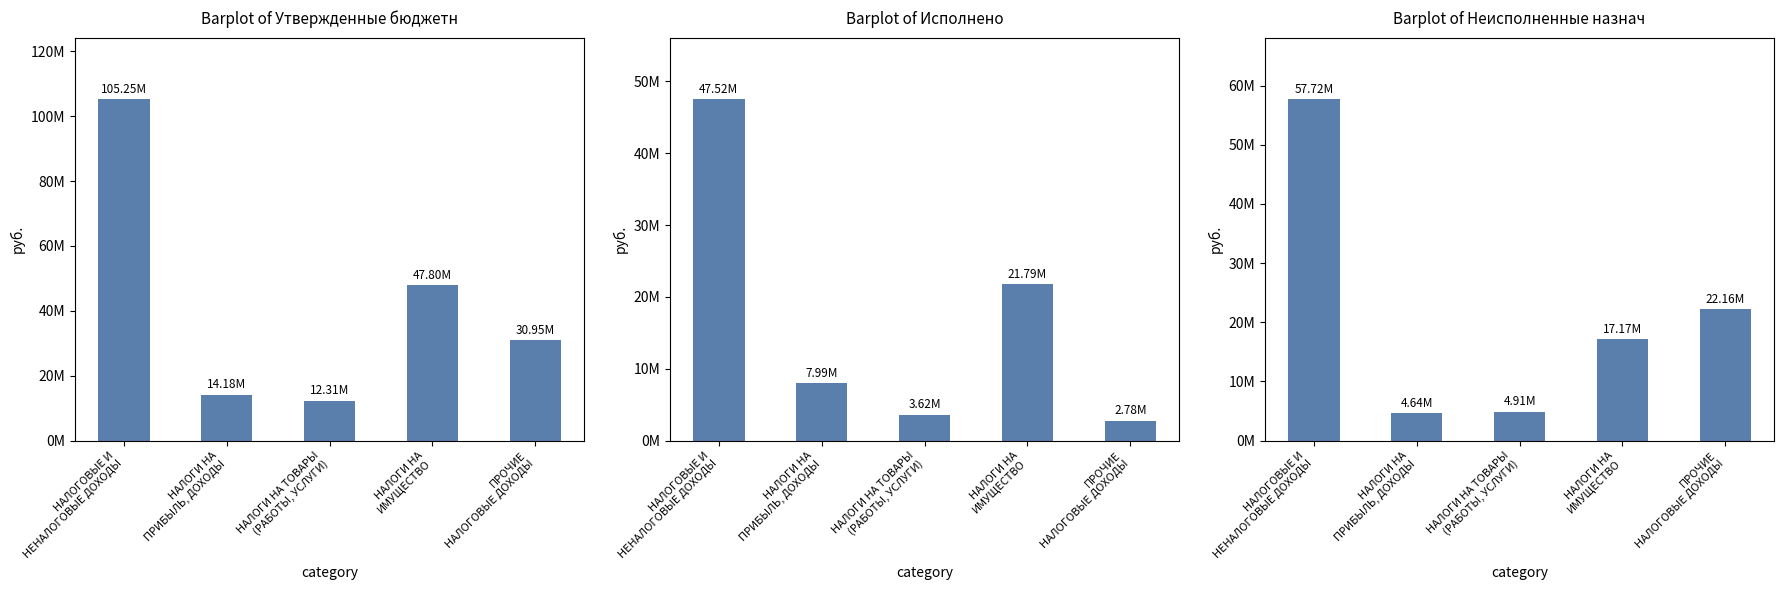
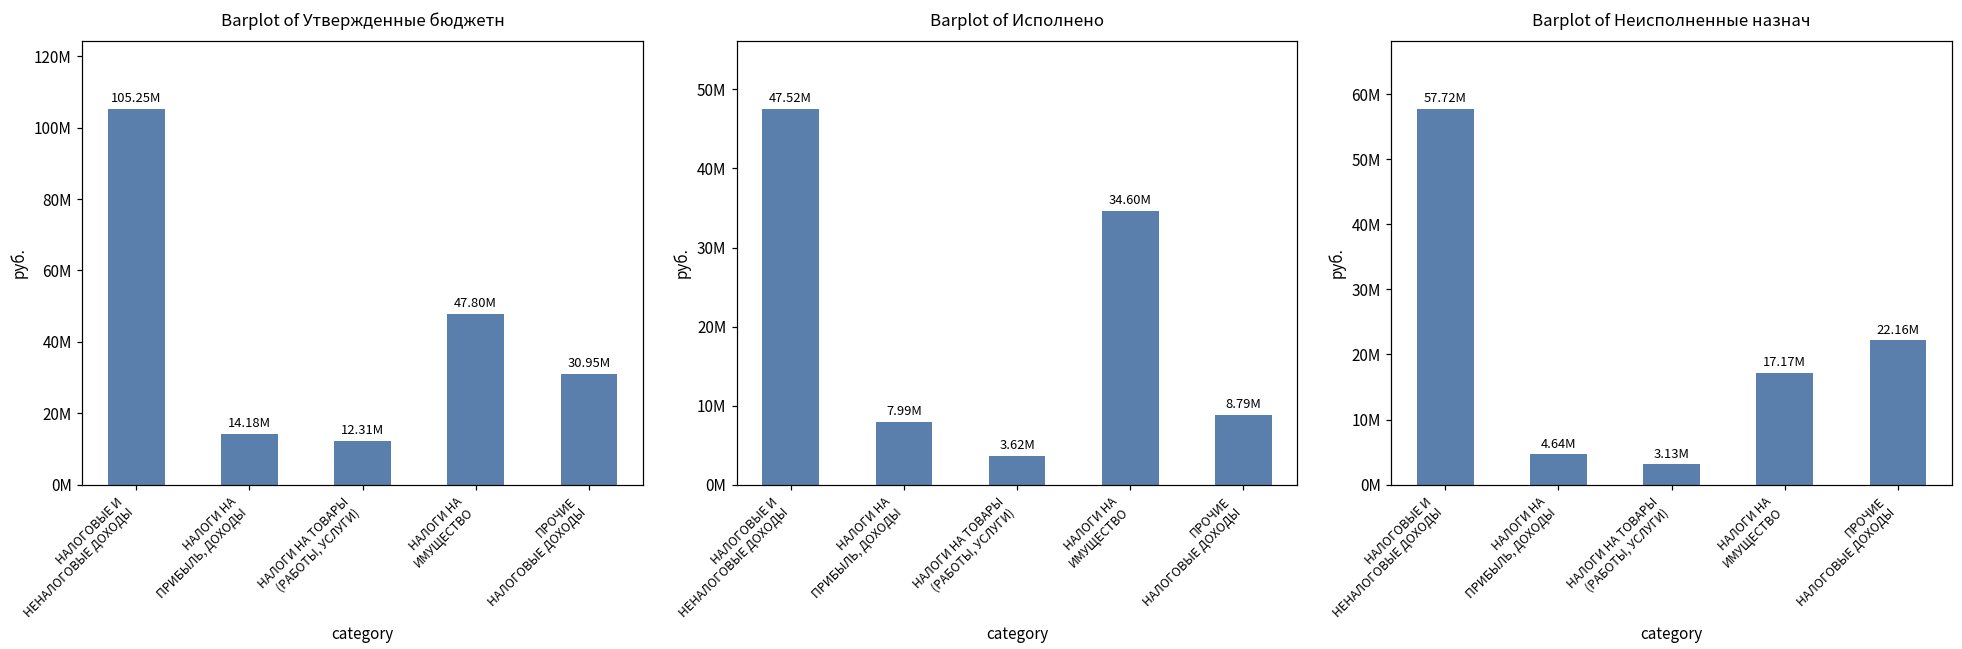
  {
    "Barplot of Утвержденные бюджетн": {
      "НАЛОГОВЫЕ И НЕНАЛОГОВЫЕ ДОХОДЫ": "105.25M",
      "НАЛОГИ НА ПРИБЫЛЬ, ДОХОДЫ": "14.18M",
      "НАЛОГИ НА ТОВАРЫ (РАБОТЫ, УСЛУГИ)": "12.31M",
      "НАЛОГИ НА ИМУЩЕСТВО": "47.80M",
      "ПРОЧИЕ НАЛОГОВЫЕ ДОХОДЫ": "30.95M"
    },
    "Barplot of Исполнено": {
      "НАЛОГОВЫЕ И НЕНАЛОГОВЫЕ ДОХОДЫ": "47.52M",
      "НАЛОГИ НА ПРИБЫЛЬ, ДОХОДЫ": "7.99M",
      "НАЛОГИ НА ТОВАРЫ (РАБОТЫ, УСЛУГИ)": "3.62M",
-     "НАЛОГИ НА ИМУЩЕСТВО": "21.79M",
-     "ПРОЧИЕ НАЛОГОВЫЕ ДОХОДЫ": "2.78M"
+     "НАЛОГИ НА ИМУЩЕСТВО": "34.60M",
+     "ПРОЧИЕ НАЛОГОВЫЕ ДОХОДЫ": "8.79M"
    },
    "Barplot of Неисполненные назнач": {
      "НАЛОГОВЫЕ И НЕНАЛОГОВЫЕ ДОХОДЫ": "57.72M",
      "НАЛОГИ НА ПРИБЫЛЬ, ДОХОДЫ": "4.64M",
-     "НАЛОГИ НА ТОВАРЫ (РАБОТЫ, УСЛУГИ)": "4.91M",
+     "НАЛОГИ НА ТОВАРЫ (РАБОТЫ, УСЛУГИ)": "3.13M",
      "НАЛОГИ НА ИМУЩЕСТВО": "17.17M",
      "ПРОЧИЕ НАЛОГОВЫЕ ДОХОДЫ": "22.16M"
    }
  }
